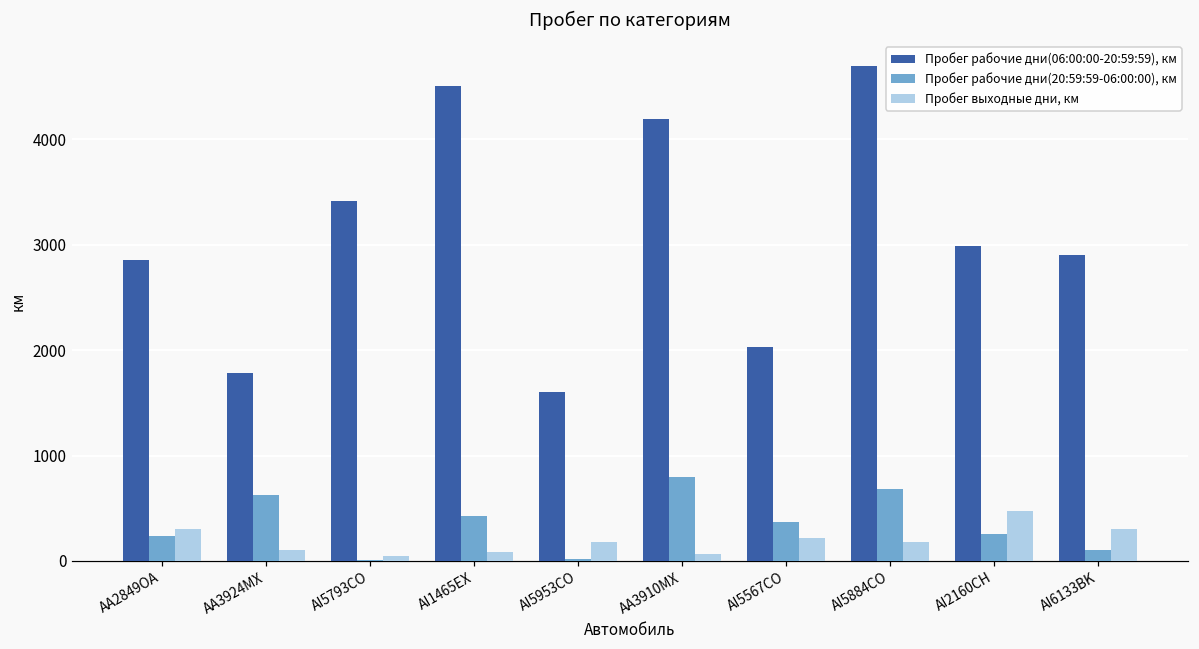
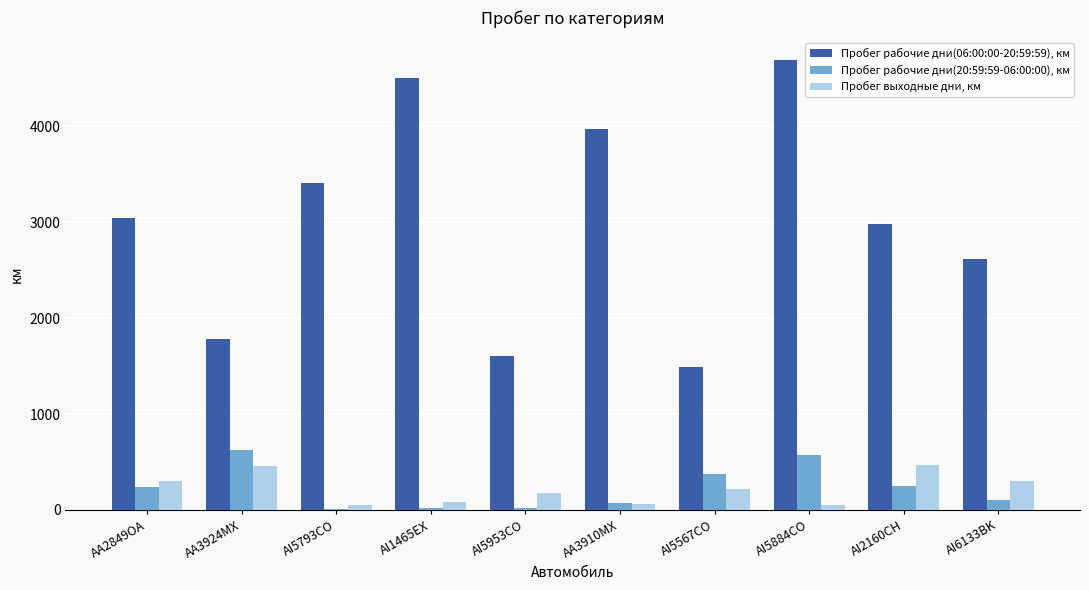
  {
    "Пробег рабочие дни(06:00:00-20:59:59), км": {
-     "AA2849OA": 2800,
+     "AA2849OA": 3000,
      "AA3924MX": 1800,
      "AI5793CO": 3400,
      "AI1465EX": 4500,
      "AI5953CO": 1600,
-     "AA3910MX": 4200,
-     "AI5567CO": 2000,
+     "AA3910MX": 4000,
+     "AI5567CO": 1500,
      "AI5884CO": 4700,
      "AI2160CH": 3000,
-     "AI6133BK": 2900
+     "AI6133BK": 2600
    },
    "Пробег рабочие дни(20:59:59-06:00:00), км": {
      "AA2849OA": 200,
      "AA3924MX": 600,
-     "AI1465EX": 400,
-     "AA3910MX": 800,
+     "AI1465EX": 0,
+     "AA3910MX": 100,
      "AI5567CO": 400,
-     "AI5884CO": 700,
+     "AI5884CO": 600,
      "AI2160CH": 300,
      "AI6133BK": 100
    },
    "Пробег выходные дни, км": {
      "AA2849OA": 300,
-     "AA3924MX": 100,
+     "AA3924MX": 500,
      "AI5793CO": 100,
      "AI1465EX": 100,
      "AI5953CO": 200,
      "AA3910MX": 100,
      "AI5567CO": 200,
-     "AI5884CO": 200,
+     "AI5884CO": 100,
      "AI2160CH": 500,
      "AI6133BK": 300
    }
  }
